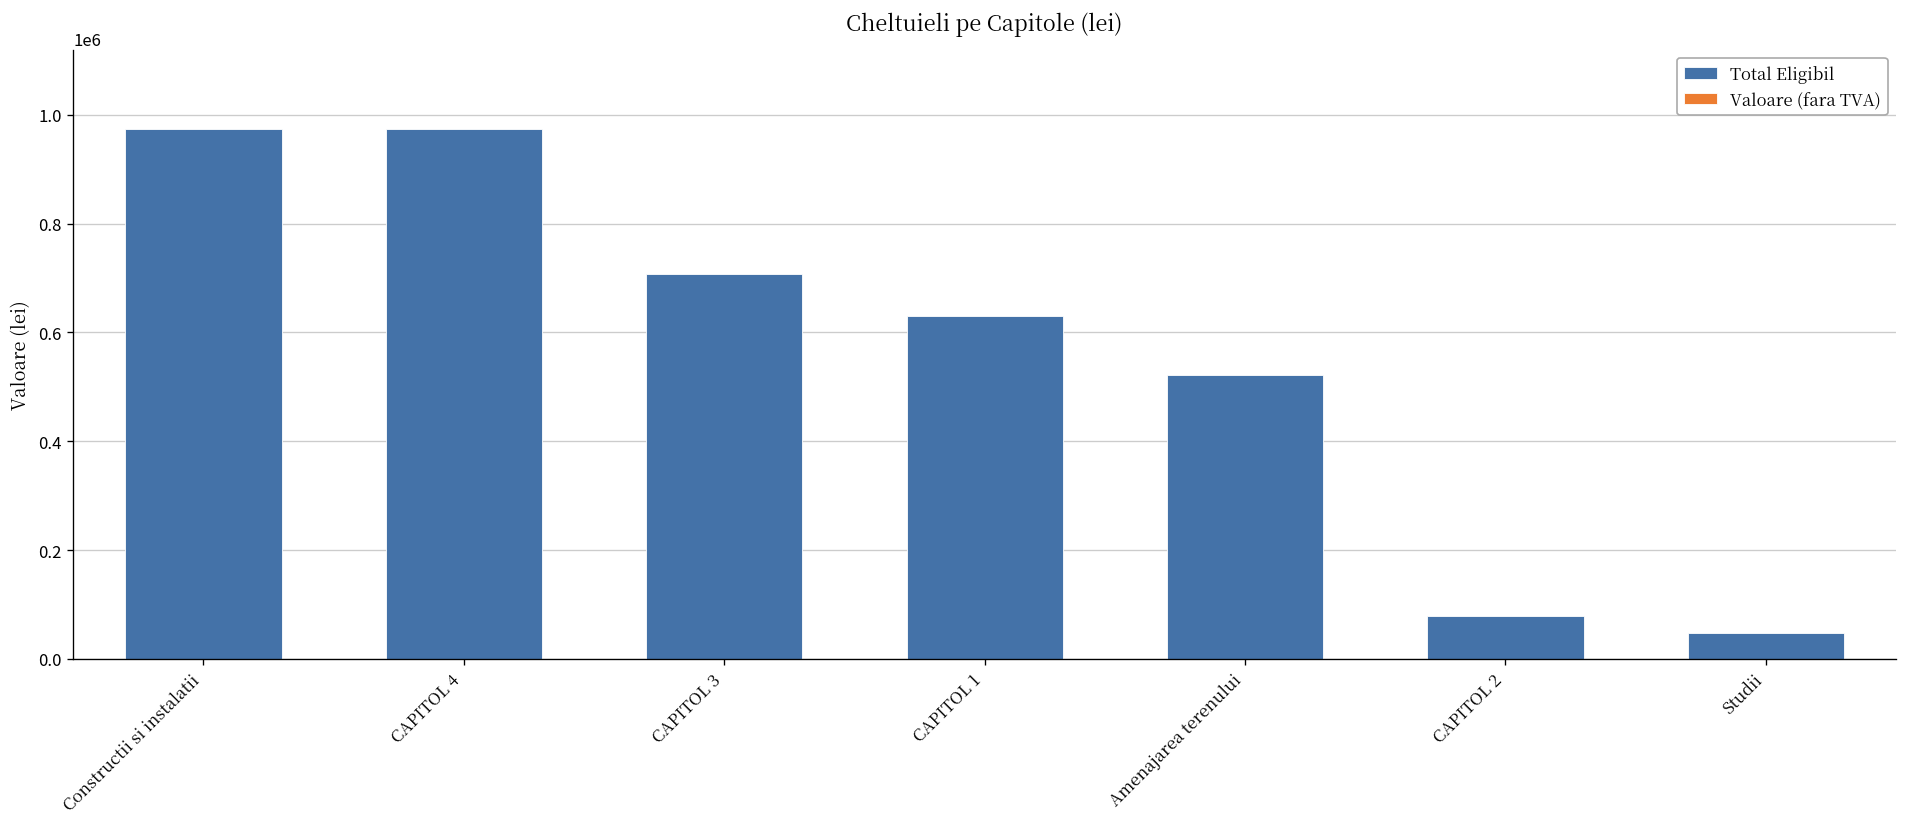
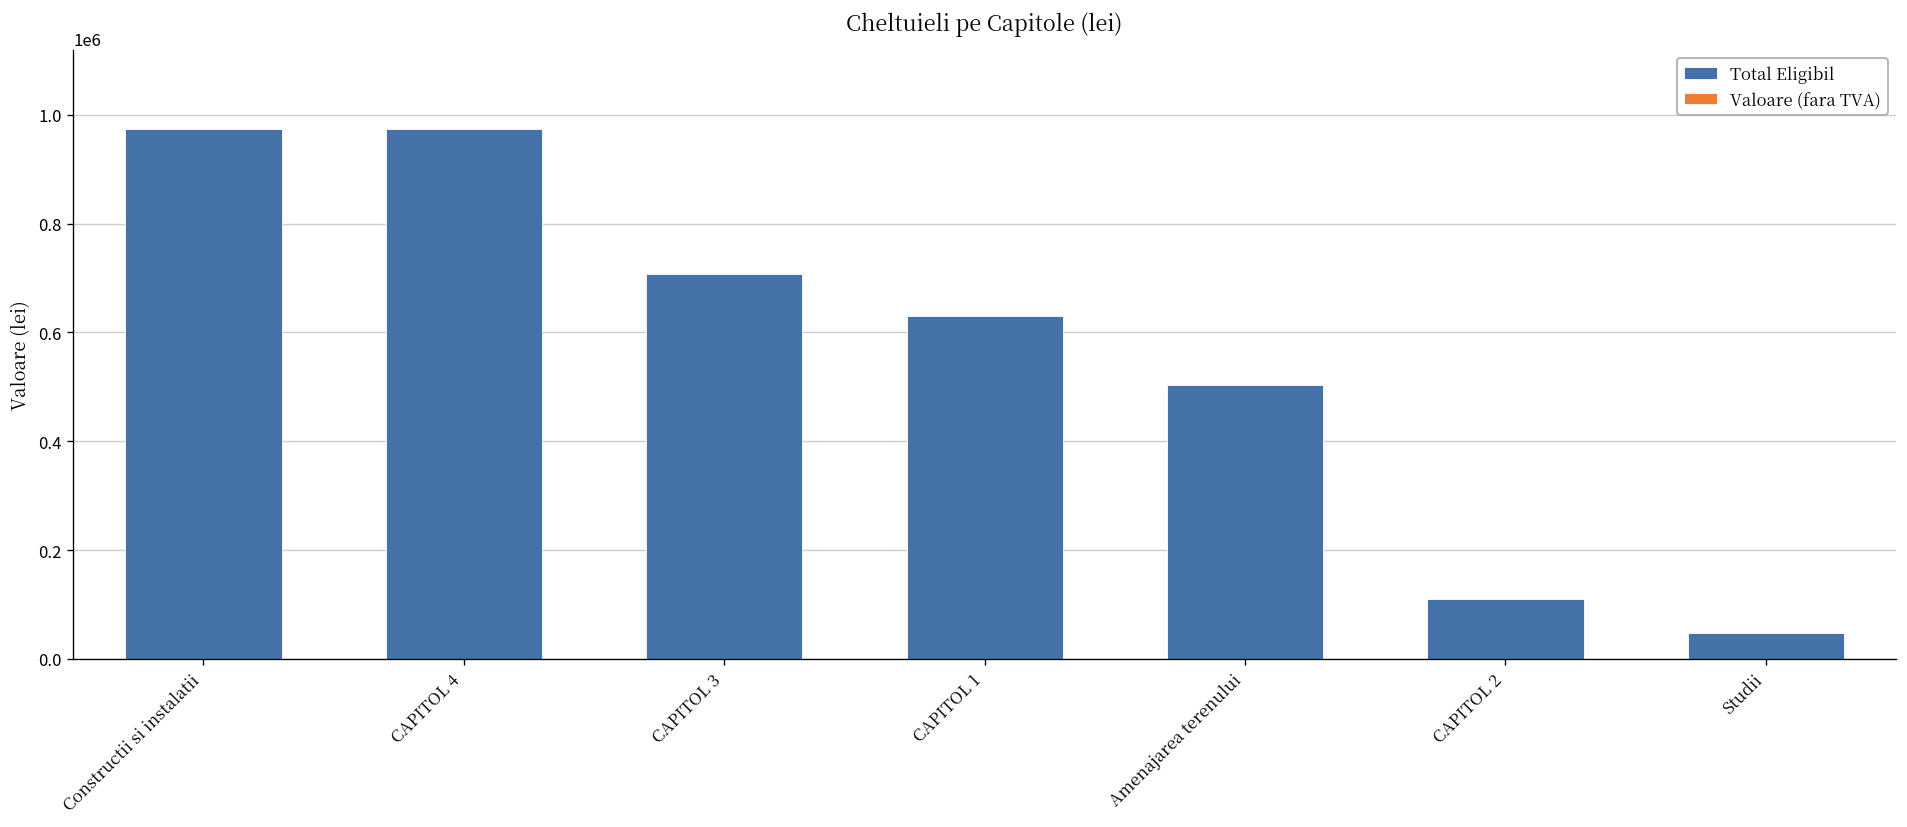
  {
    "Total Eligibil": {
      "Constructii si instalatii": 970000,
      "CAPITOL 4": 970000,
      "CAPITOL 3": 710000,
      "CAPITOL 1": 630000,
-     "Amenajarea terenului": 520000,
-     "CAPITOL 2": 80000,
+     "Amenajarea terenului": 500000,
+     "CAPITOL 2": 110000,
      "Studii": 50000
    },
    "Valoare (fara TVA)": {
      "Constructii si instalatii": 0,
      "CAPITOL 4": 0,
      "CAPITOL 3": 0,
      "CAPITOL 1": 0,
      "Amenajarea terenului": 0,
      "CAPITOL 2": 0,
      "Studii": 0
    }
  }
